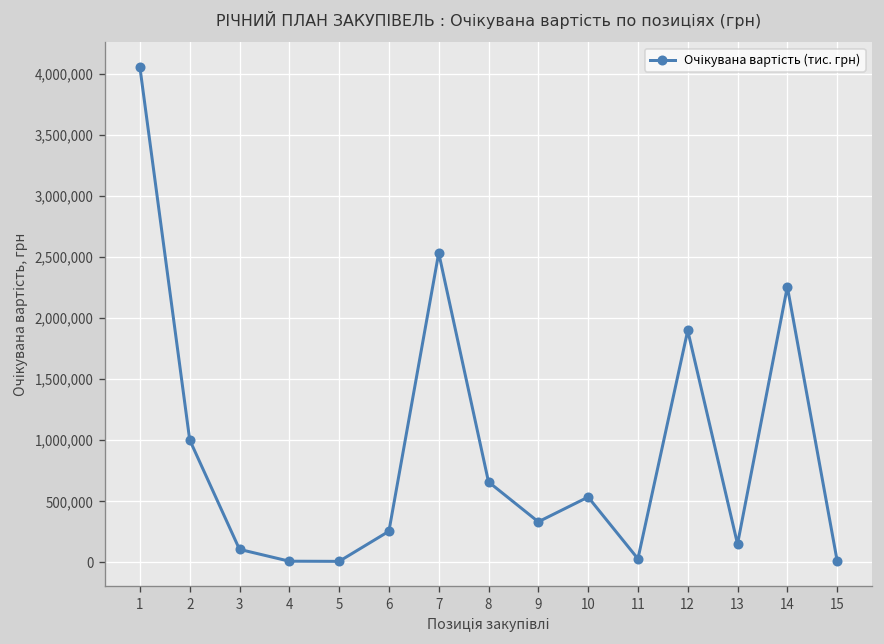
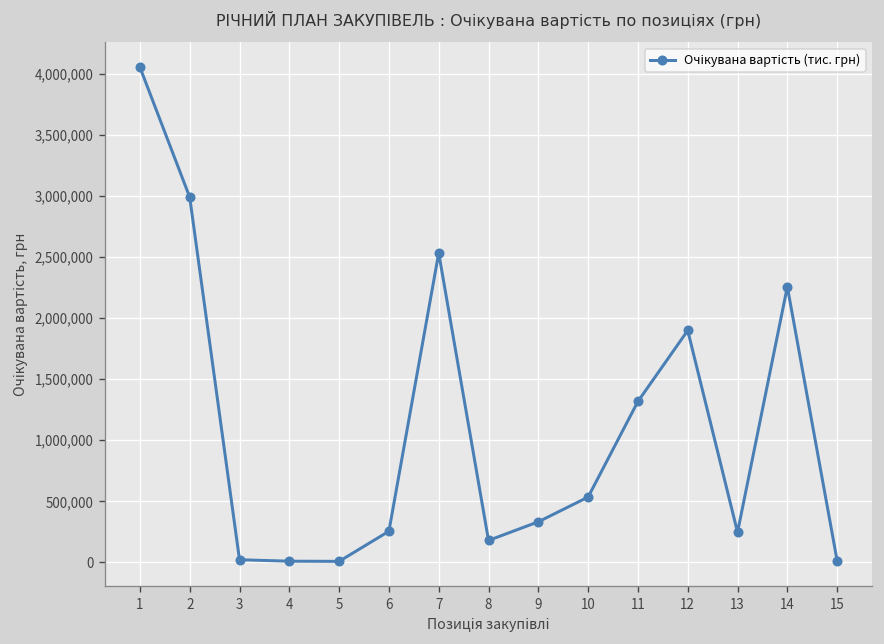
  {
    "1": "4,050,000",
-   "2": "1,000,000",
-   "3": "110,000",
+   "2": "2,990,000",
+   "3": "20,000",
    "4": "10,000",
    "5": "10,000",
    "6": "260,000",
    "7": "2,530,000",
-   "8": "660,000",
+   "8": "180,000",
    "9": "330,000",
    "10": "530,000",
-   "11": "30,000",
+   "11": "1,320,000",
    "12": "1,900,000",
-   "13": "150,000",
+   "13": "250,000",
    "14": "2,260,000",
    "15": "10,000"
  }
